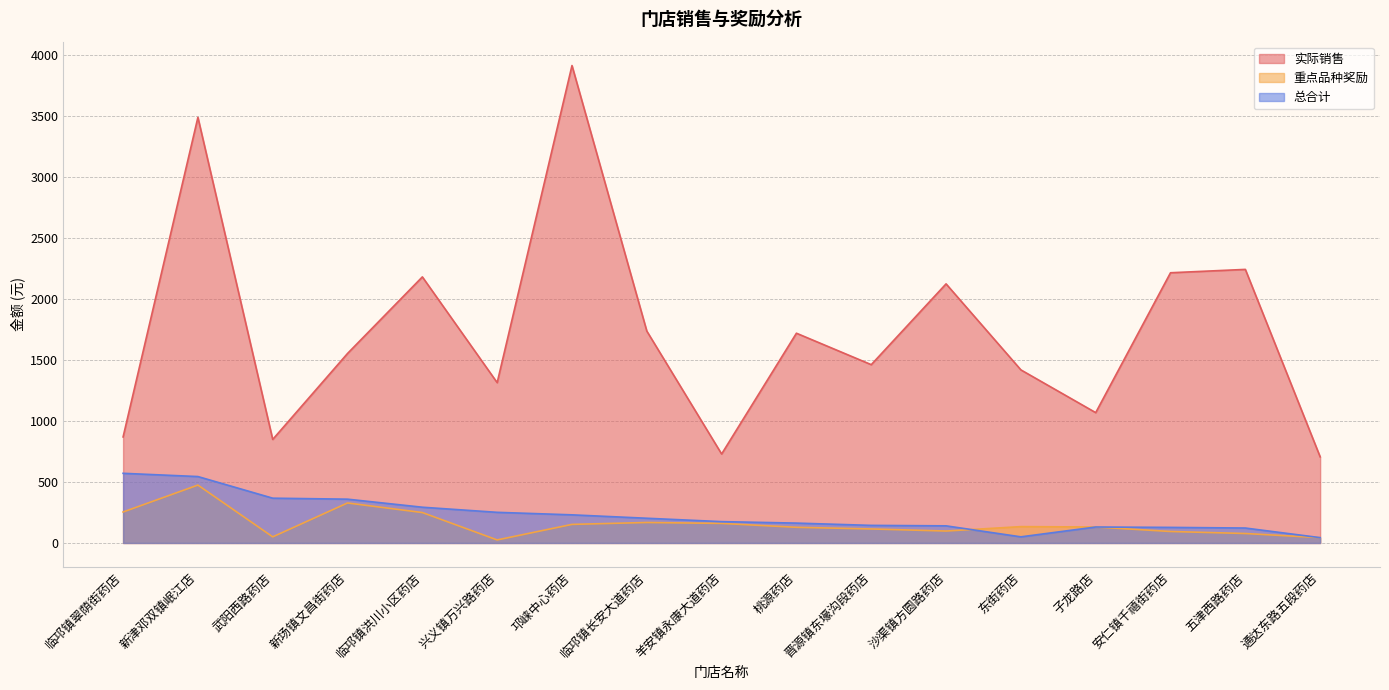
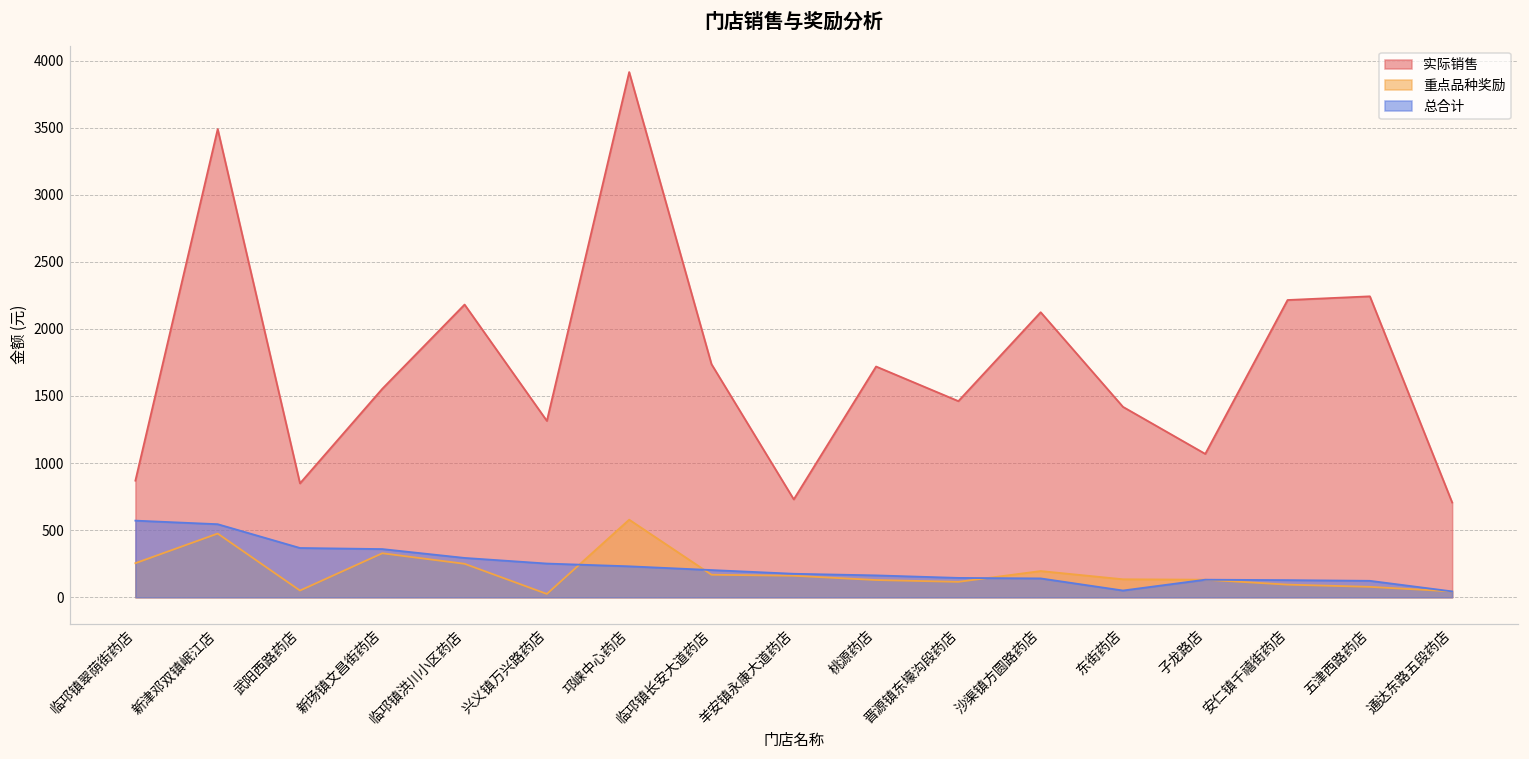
  {
    "实际销售": {
      "临邛镇翠荫街药店": 870,
      "新津邓双镇岷江店": 3490,
      "武阳西路药店": 850,
      "新场镇文昌街药店": 1550,
      "临邛镇洪川小区药店": 2180,
      "兴义镇万兴路药店": 1310,
      "邛崃中心药店": 3910,
      "临邛镇长安大道药店": 1740,
      "羊安镇永康大道药店": 730,
      "桃源药店": 1720,
      "晋源镇东壕沟段药店": 1460,
      "沙渠镇方圆路药店": 2120,
      "东街药店": 1420,
      "子龙路店": 1070,
      "安仁镇千禧街药店": 2220,
      "五津西路药店": 2240,
      "通达东路五段药店": 710
    },
    "重点品种奖励": {
      "临邛镇翠荫街药店": 250,
      "新津邓双镇岷江店": 470,
      "武阳西路药店": 50,
      "新场镇文昌街药店": 330,
      "临邛镇洪川小区药店": 250,
      "兴义镇万兴路药店": 20,
-     "邛崃中心药店": 150,
+     "邛崃中心药店": 580,
      "临邛镇长安大道药店": 170,
      "桃源药店": 130,
      "晋源镇东壕沟段药店": 110,
-     "沙渠镇方圆路药店": 100,
+     "沙渠镇方圆路药店": 200,
      "东街药店": 130,
      "安仁镇千禧街药店": 90,
      "五津西路药店": 80
    },
    "总合计": {
      "临邛镇翠荫街药店": 570,
      "新津邓双镇岷江店": 540,
      "武阳西路药店": 370,
      "新场镇文昌街药店": 360,
      "临邛镇洪川小区药店": 290,
      "兴义镇万兴路药店": 250,
      "邛崃中心药店": 230,
      "临邛镇长安大道药店": 200,
      "桃源药店": 160,
      "晋源镇东壕沟段药店": 140,
      "沙渠镇方圆路药店": 140,
      "东街药店": 50,
      "安仁镇千禧街药店": 130,
      "五津西路药店": 120
    }
  }
